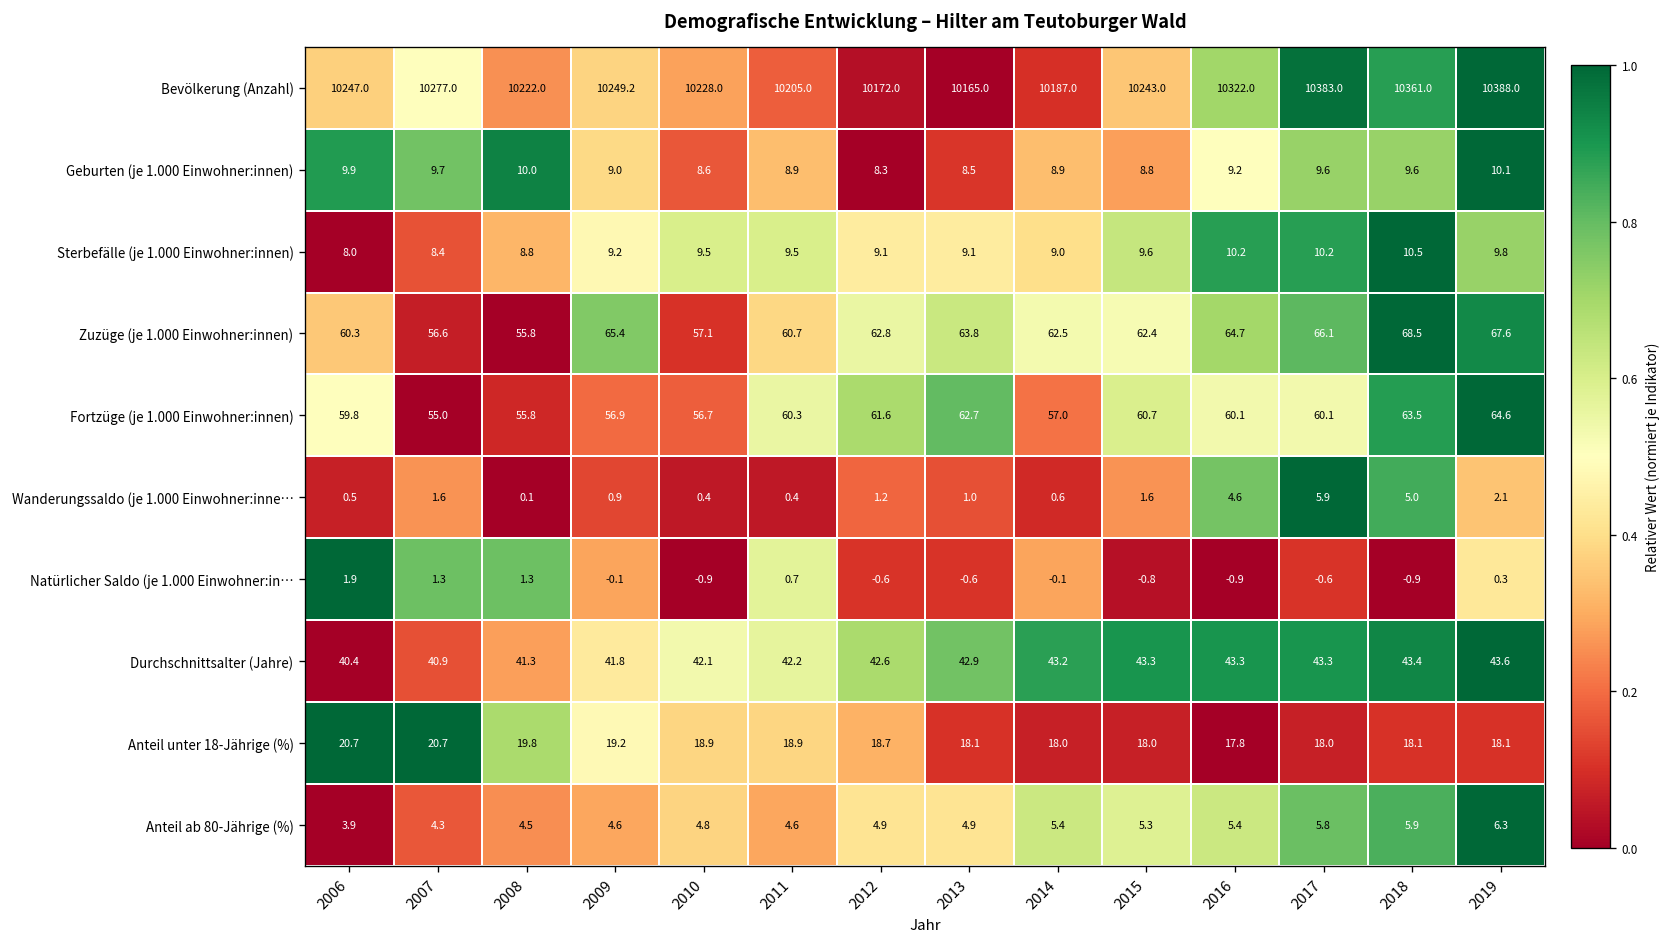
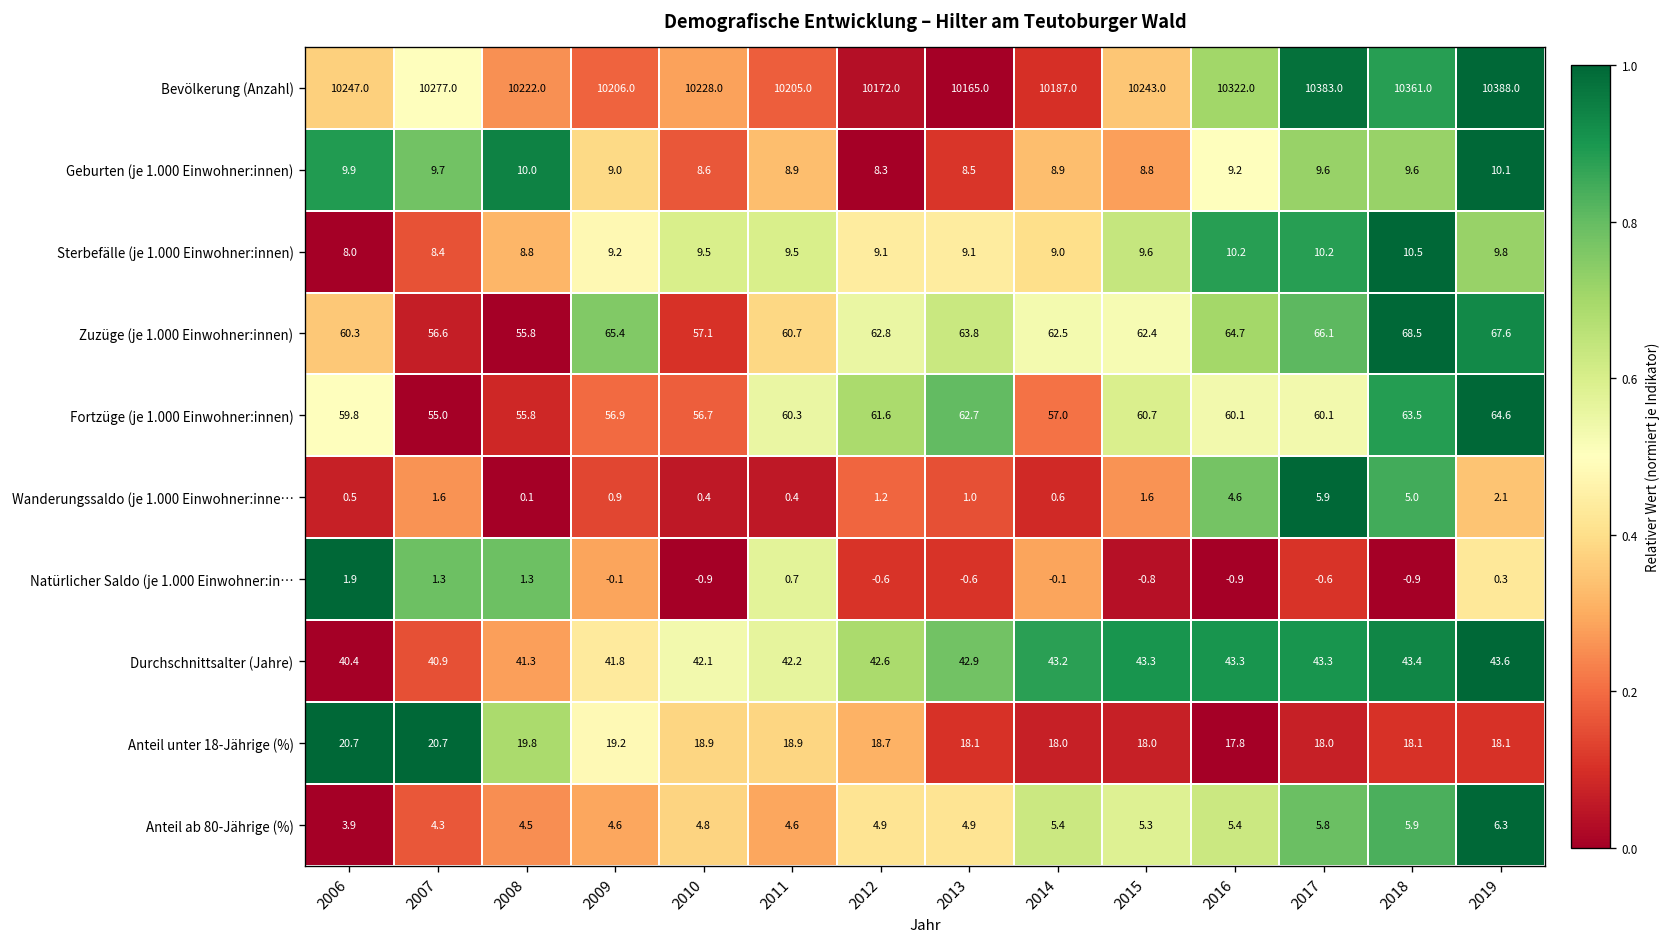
  {
    "Bevölkerung (Anzahl)": {
      "2006": 10247.0,
      "2007": 10277.0,
      "2008": 10222.0,
-     "2009": 10249.2,
+     "2009": 10206.0,
      "2010": 10228.0,
      "2011": 10205.0,
      "2012": 10172.0,
      "2013": 10165.0,
      "2014": 10187.0,
      "2015": 10243.0,
      "2016": 10322.0,
      "2017": 10383.0,
      "2018": 10361.0,
      "2019": 10388.0
    },
    "Geburten (je 1.000 Einwohner:innen)": {
      "2006": 9.9,
      "2007": 9.7,
      "2008": 10.0,
      "2009": 9.0,
      "2010": 8.6,
      "2011": 8.9,
      "2012": 8.3,
      "2013": 8.5,
      "2014": 8.9,
      "2015": 8.8,
      "2016": 9.2,
      "2017": 9.6,
      "2018": 9.6,
      "2019": 10.1
    },
    "Sterbefälle (je 1.000 Einwohner:innen)": {
      "2006": 8.0,
      "2007": 8.4,
      "2008": 8.8,
      "2009": 9.2,
      "2010": 9.5,
      "2011": 9.5,
      "2012": 9.1,
      "2013": 9.1,
      "2014": 9.0,
      "2015": 9.6,
      "2016": 10.2,
      "2017": 10.2,
      "2018": 10.5,
      "2019": 9.8
    },
    "Zuzüge (je 1.000 Einwohner:innen)": {
      "2006": 60.3,
      "2007": 56.6,
      "2008": 55.8,
      "2009": 65.4,
      "2010": 57.1,
      "2011": 60.7,
      "2012": 62.8,
      "2013": 63.8,
      "2014": 62.5,
      "2015": 62.4,
      "2016": 64.7,
      "2017": 66.1,
      "2018": 68.5,
      "2019": 67.6
    },
    "Fortzüge (je 1.000 Einwohner:innen)": {
      "2006": 59.8,
      "2007": 55.0,
      "2008": 55.8,
      "2009": 56.9,
      "2010": 56.7,
      "2011": 60.3,
      "2012": 61.6,
      "2013": 62.7,
      "2014": 57.0,
      "2015": 60.7,
      "2016": 60.1,
      "2017": 60.1,
      "2018": 63.5,
      "2019": 64.6
    },
    "Wanderungssaldo (je 1.000 Einwohner:inne…": {
      "2006": 0.5,
      "2007": 1.6,
      "2008": 0.1,
      "2009": 0.9,
      "2010": 0.4,
      "2011": 0.4,
      "2012": 1.2,
      "2013": 1.0,
      "2014": 0.6,
      "2015": 1.6,
      "2016": 4.6,
      "2017": 5.9,
      "2018": 5.0,
      "2019": 2.1
    },
    "Natürlicher Saldo (je 1.000 Einwohner:in…": {
      "2006": 1.9,
      "2007": 1.3,
      "2008": 1.3,
      "2009": -0.1,
      "2010": -0.9,
      "2011": 0.7,
      "2012": -0.6,
      "2013": -0.6,
      "2014": -0.1,
      "2015": -0.8,
      "2016": -0.9,
      "2017": -0.6,
      "2018": -0.9,
      "2019": 0.3
    },
    "Durchschnittsalter (Jahre)": {
      "2006": 40.4,
      "2007": 40.9,
      "2008": 41.3,
      "2009": 41.8,
      "2010": 42.1,
      "2011": 42.2,
      "2012": 42.6,
      "2013": 42.9,
      "2014": 43.2,
      "2015": 43.3,
      "2016": 43.3,
      "2017": 43.3,
      "2018": 43.4,
      "2019": 43.6
    },
    "Anteil unter 18-Jährige (%)": {
      "2006": 20.7,
      "2007": 20.7,
      "2008": 19.8,
      "2009": 19.2,
      "2010": 18.9,
      "2011": 18.9,
      "2012": 18.7,
      "2013": 18.1,
      "2014": 18.0,
      "2015": 18.0,
      "2016": 17.8,
      "2017": 18.0,
      "2018": 18.1,
      "2019": 18.1
    },
    "Anteil ab 80-Jährige (%)": {
      "2006": 3.9,
      "2007": 4.3,
      "2008": 4.5,
      "2009": 4.6,
      "2010": 4.8,
      "2011": 4.6,
      "2012": 4.9,
      "2013": 4.9,
      "2014": 5.4,
      "2015": 5.3,
      "2016": 5.4,
      "2017": 5.8,
      "2018": 5.9,
      "2019": 6.3
    }
  }
